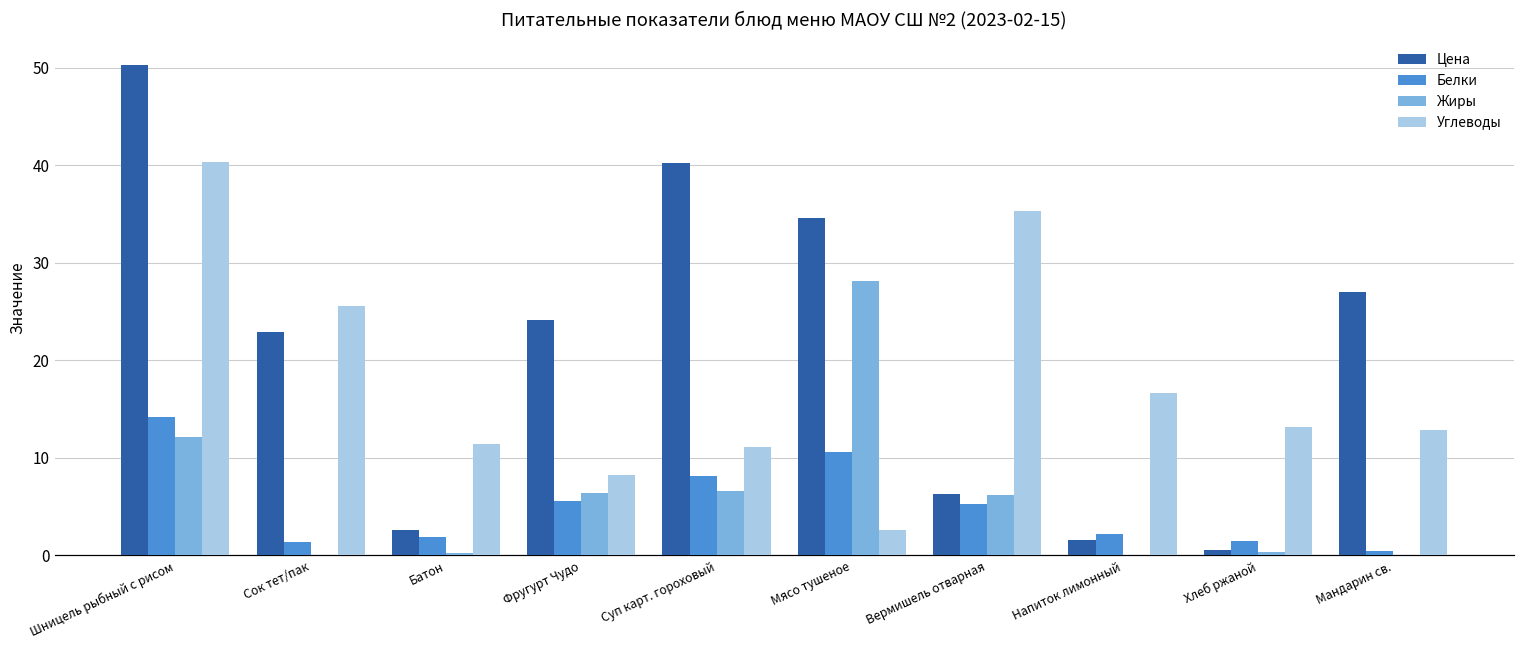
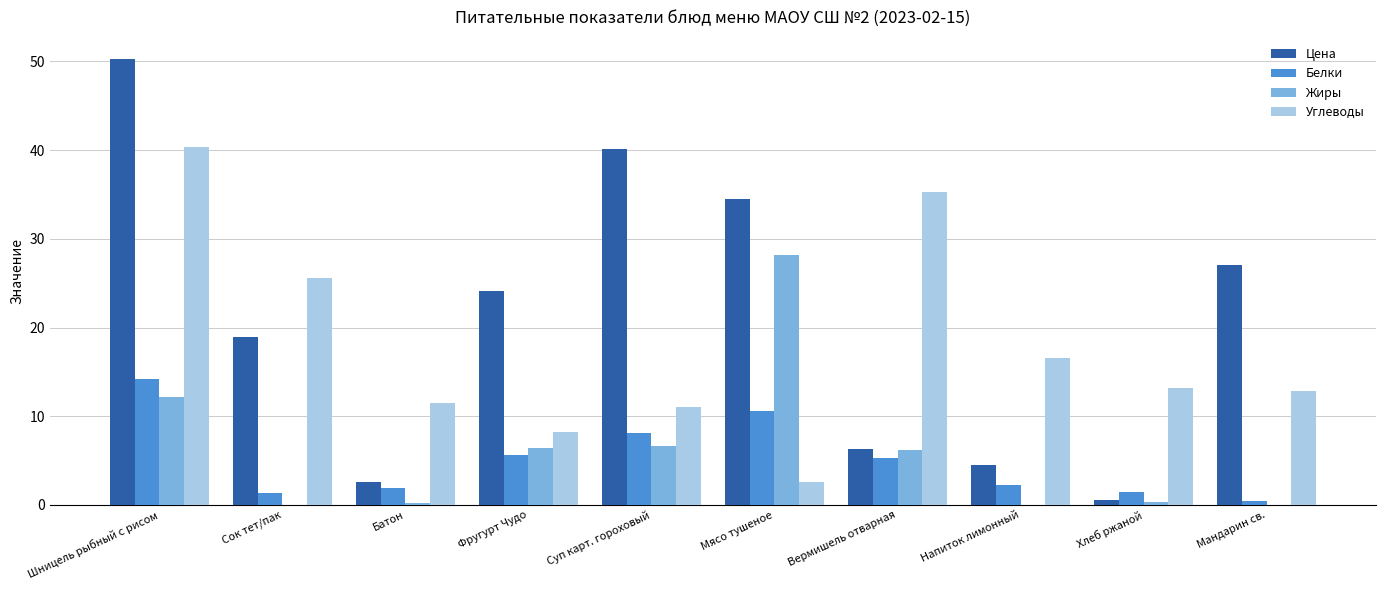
  {
    "Цена": {
      "Шницель рыбный с рисом": 50,
-     "Сок тет/пак": 23,
+     "Сок тет/пак": 19,
      "Батон": 3,
      "Фругурт Чудо": 24,
      "Суп карт. гороховый": 40,
      "Мясо тушеное": 35,
      "Вермишель отварная": 6,
-     "Напиток лимонный": 2,
+     "Напиток лимонный": 4,
      "Хлеб ржаной": 1,
      "Мандарин св.": 27
    }
  }
